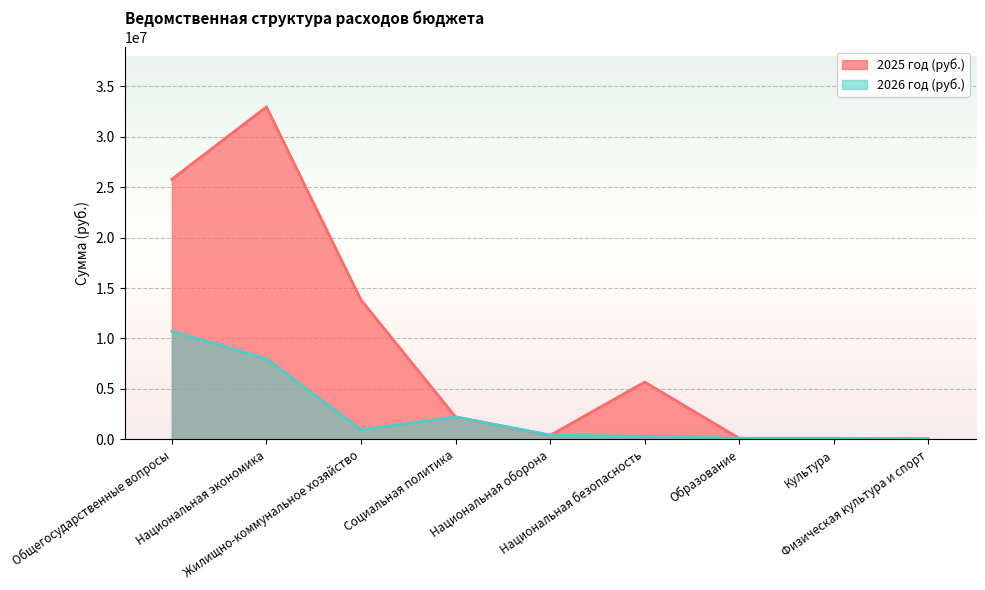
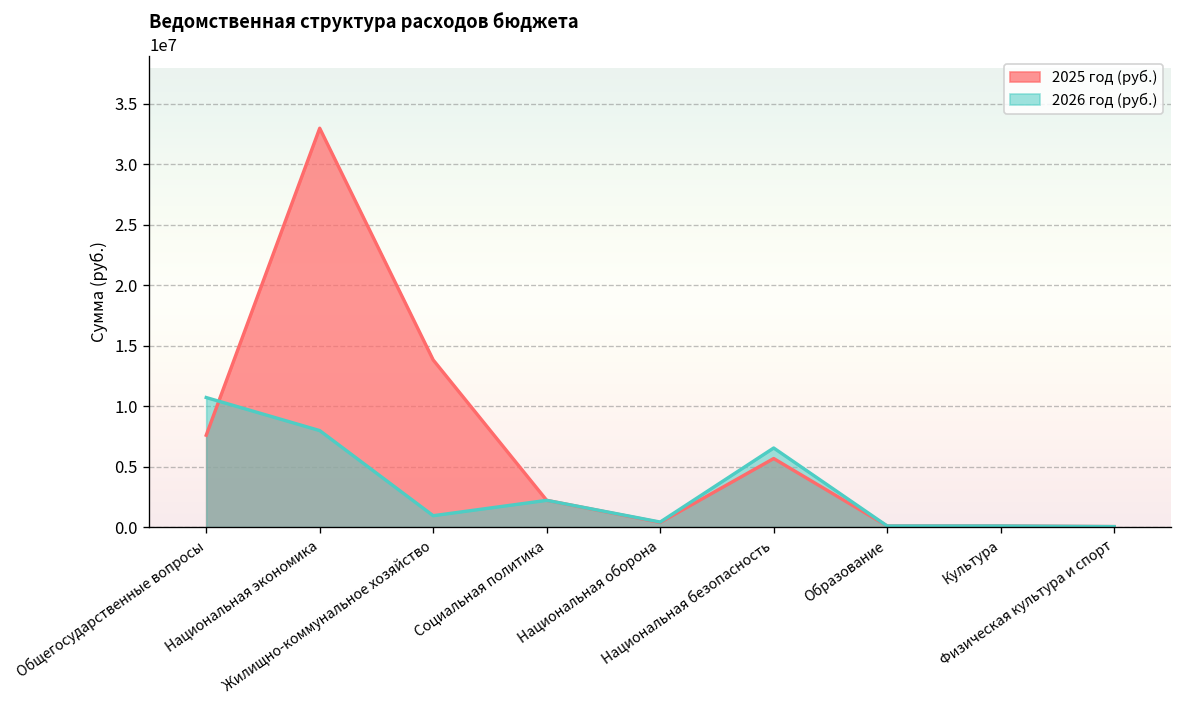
  {
    "2025 год (руб.)": {
-     "Общегосударственные вопросы": 25800000,
+     "Общегосударственные вопросы": 7600000,
      "Национальная экономика": 33000000,
      "Жилищно-коммунальное хозяйство": 13800000,
      "Национальная безопасность": 5700000
    },
    "2026 год (руб.)": {
      "Общегосударственные вопросы": 10700000,
      "Национальная экономика": 8000000,
      "Жилищно-коммунальное хозяйство": 900000,
-     "Национальная безопасность": 300000
+     "Национальная безопасность": 6500000
    }
  }
